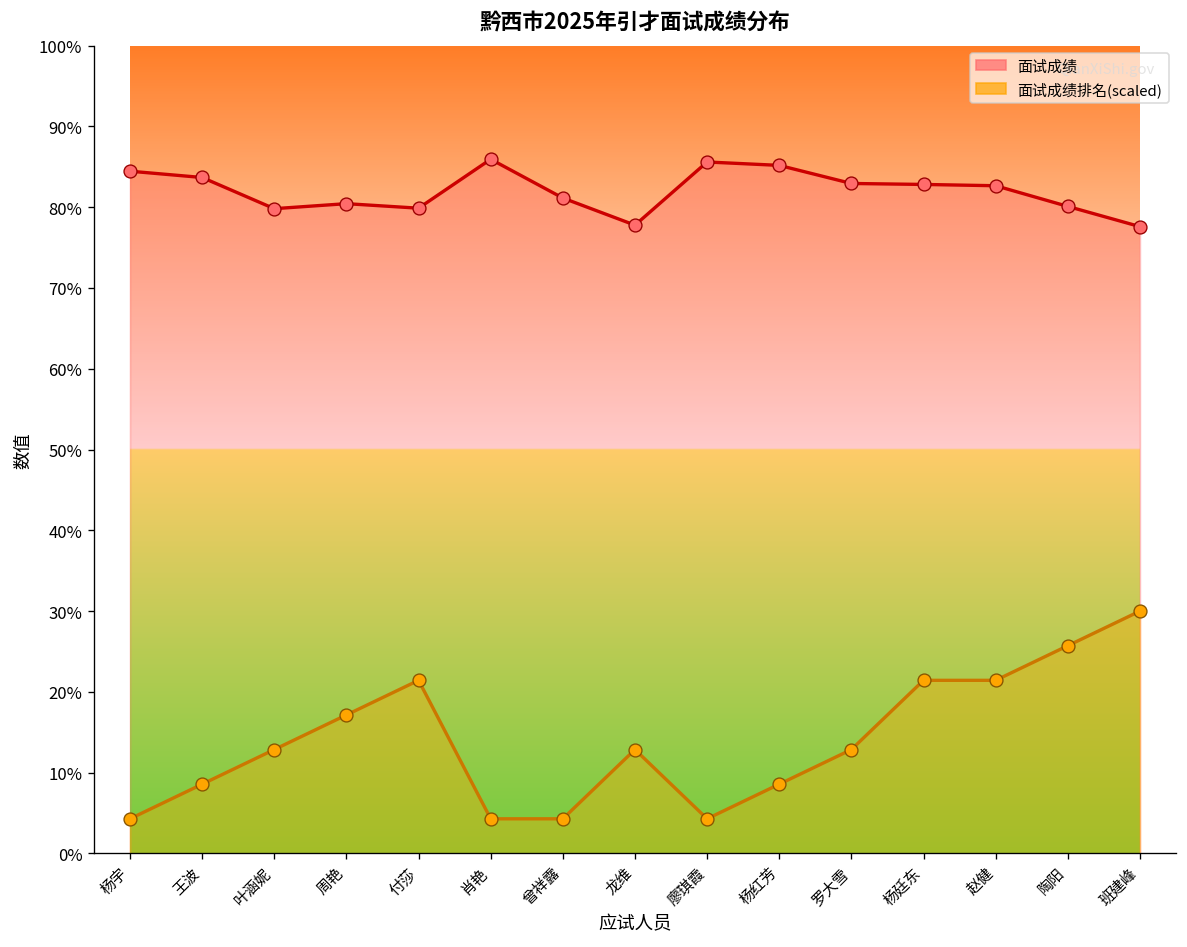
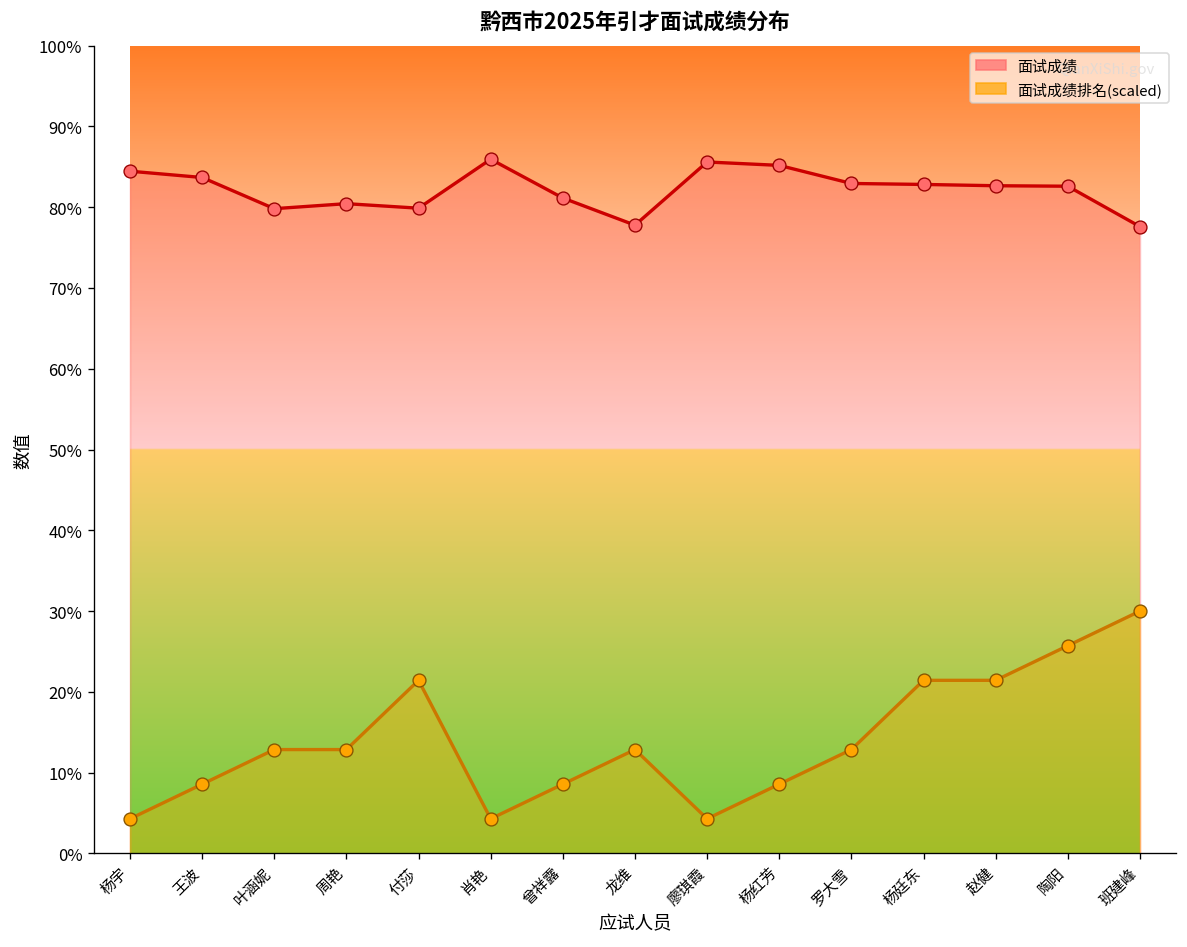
  {
    "面试成绩": {
      "杨宇": "84%",
      "王波": "84%",
      "叶涵妮": "80%",
      "周艳": "80%",
      "付莎": "80%",
      "肖艳": "86%",
      "曾祥露": "81%",
      "龙维": "78%",
      "廖琪霞": "86%",
      "杨红芳": "85%",
      "罗大雪": "83%",
      "杨廷东": "83%",
      "赵健": "83%",
-     "陶阳": "80%",
+     "陶阳": "83%",
      "班建峰": "78%"
    },
    "面试成绩排名(scaled)": {
      "杨宇": "4%",
      "王波": "9%",
      "叶涵妮": "13%",
-     "周艳": "17%",
+     "周艳": "13%",
      "付莎": "21%",
      "肖艳": "4%",
-     "曾祥露": "4%",
+     "曾祥露": "9%",
      "龙维": "13%",
      "廖琪霞": "4%",
      "杨红芳": "9%",
      "罗大雪": "13%",
      "杨廷东": "21%",
      "赵健": "21%",
      "陶阳": "26%",
      "班建峰": "30%"
    }
  }
